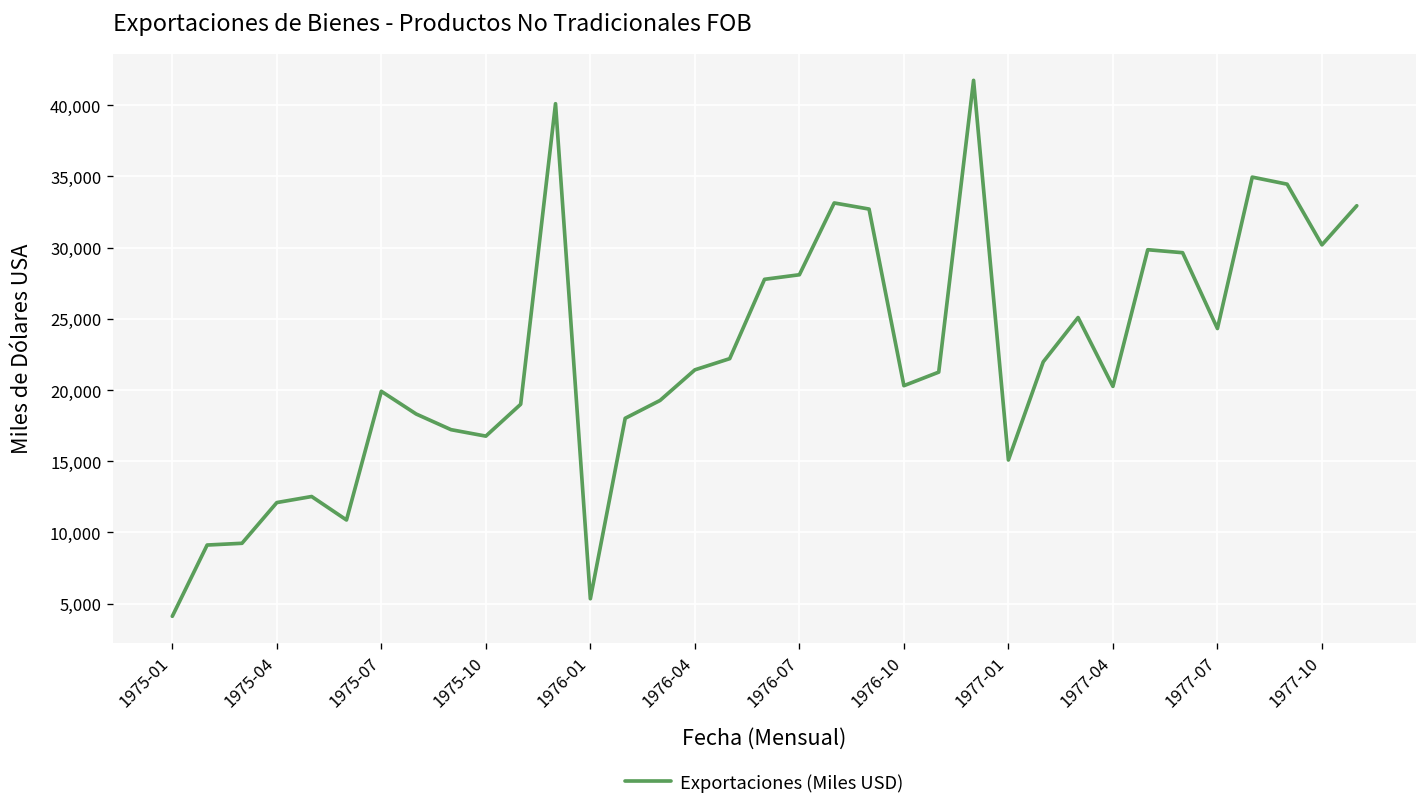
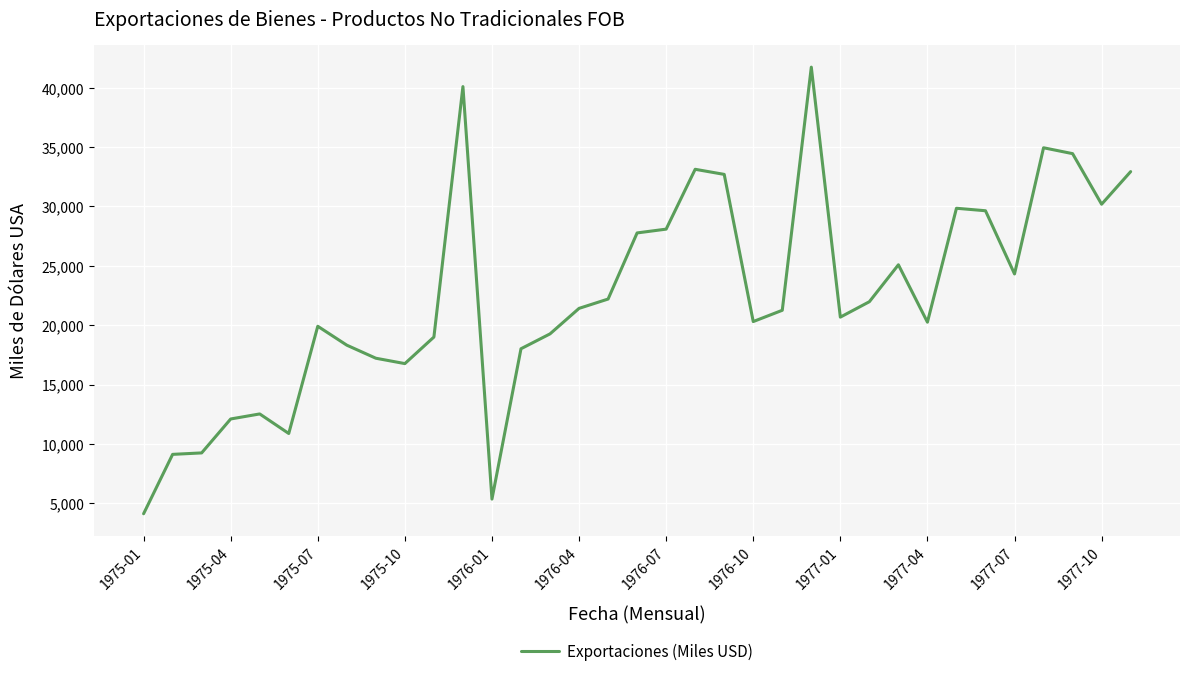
  {
    "1975-01": "4,100",
    "1975-04": "12,100",
    "1975-07": "19,900",
    "1975-10": "16,800",
    "1976-01": "5,300",
    "1976-04": "21,400",
    "1976-07": "28,100",
    "1976-10": "20,300",
-   "1977-01": "15,100",
+   "1977-01": "20,700",
    "1977-04": "20,300",
    "1977-07": "24,300",
    "1977-10": "30,200"
  }
